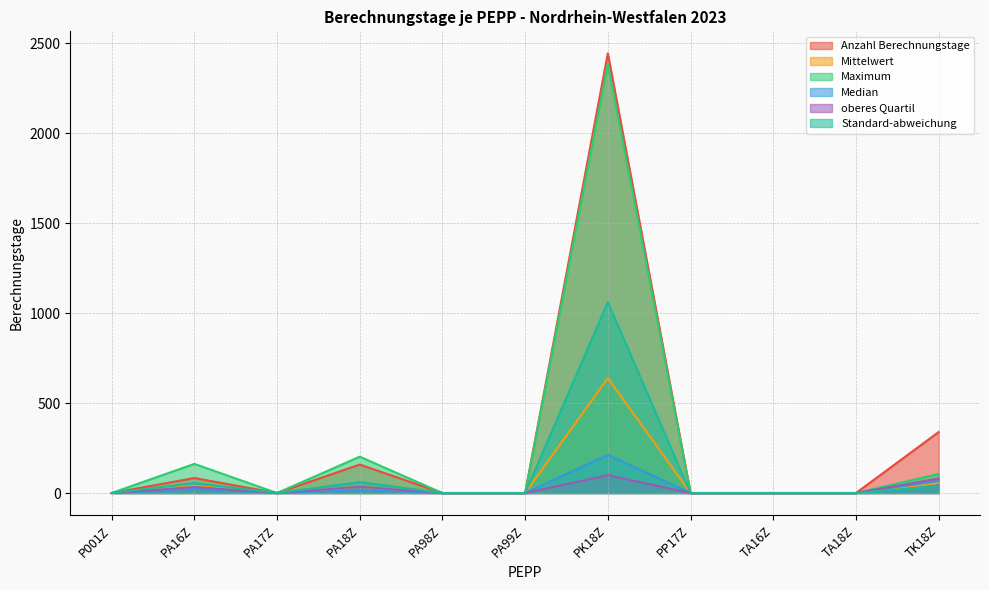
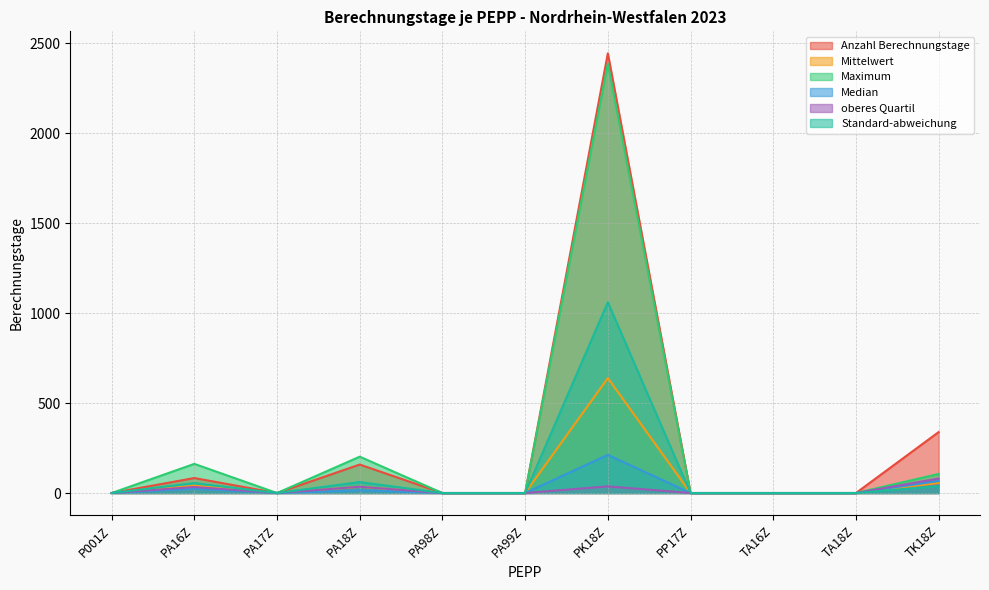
  {
    "Anzahl Berechnungstage": {
      "PA16Z": 80,
      "PA18Z": 160,
      "PK18Z": 2440,
      "TK18Z": 340
    },
    "Mittelwert": {
      "PK18Z": 640
    },
    "Median": {
      "PA18Z": 20,
      "PK18Z": 210
    },
    "oberes Quartil": {
-     "PK18Z": 100
+     "PK18Z": 40
    }
  }
